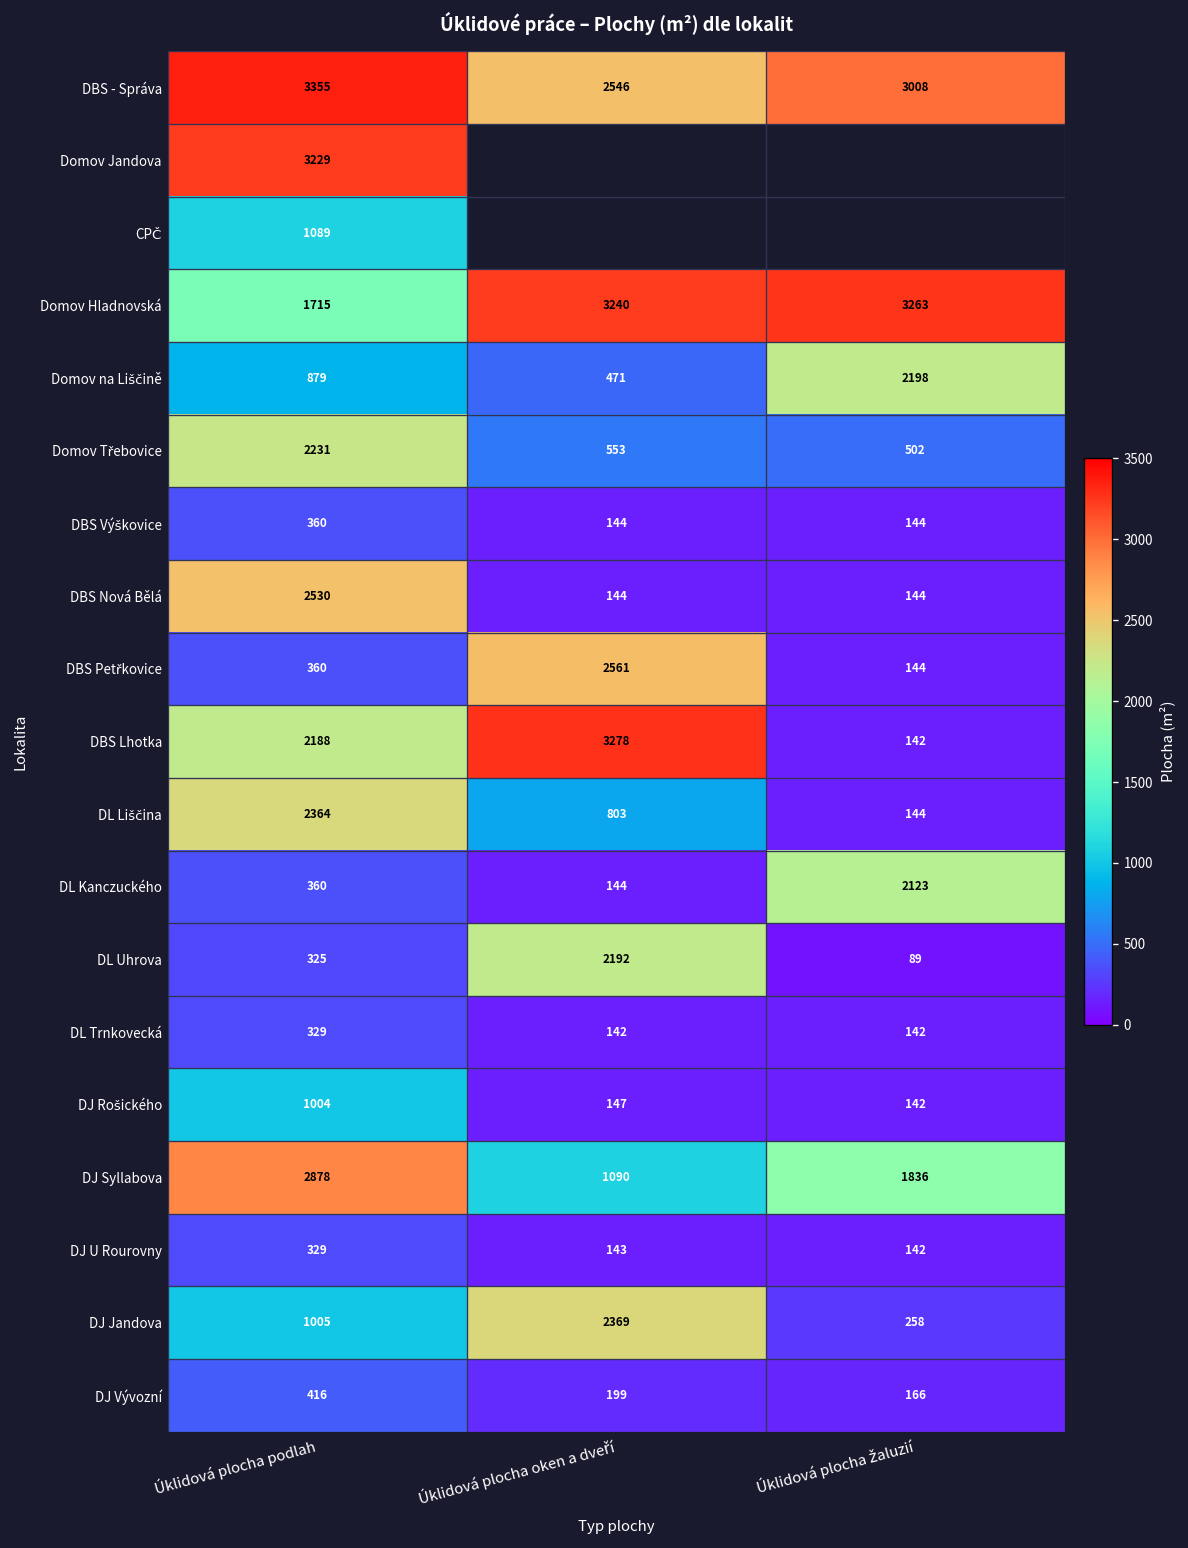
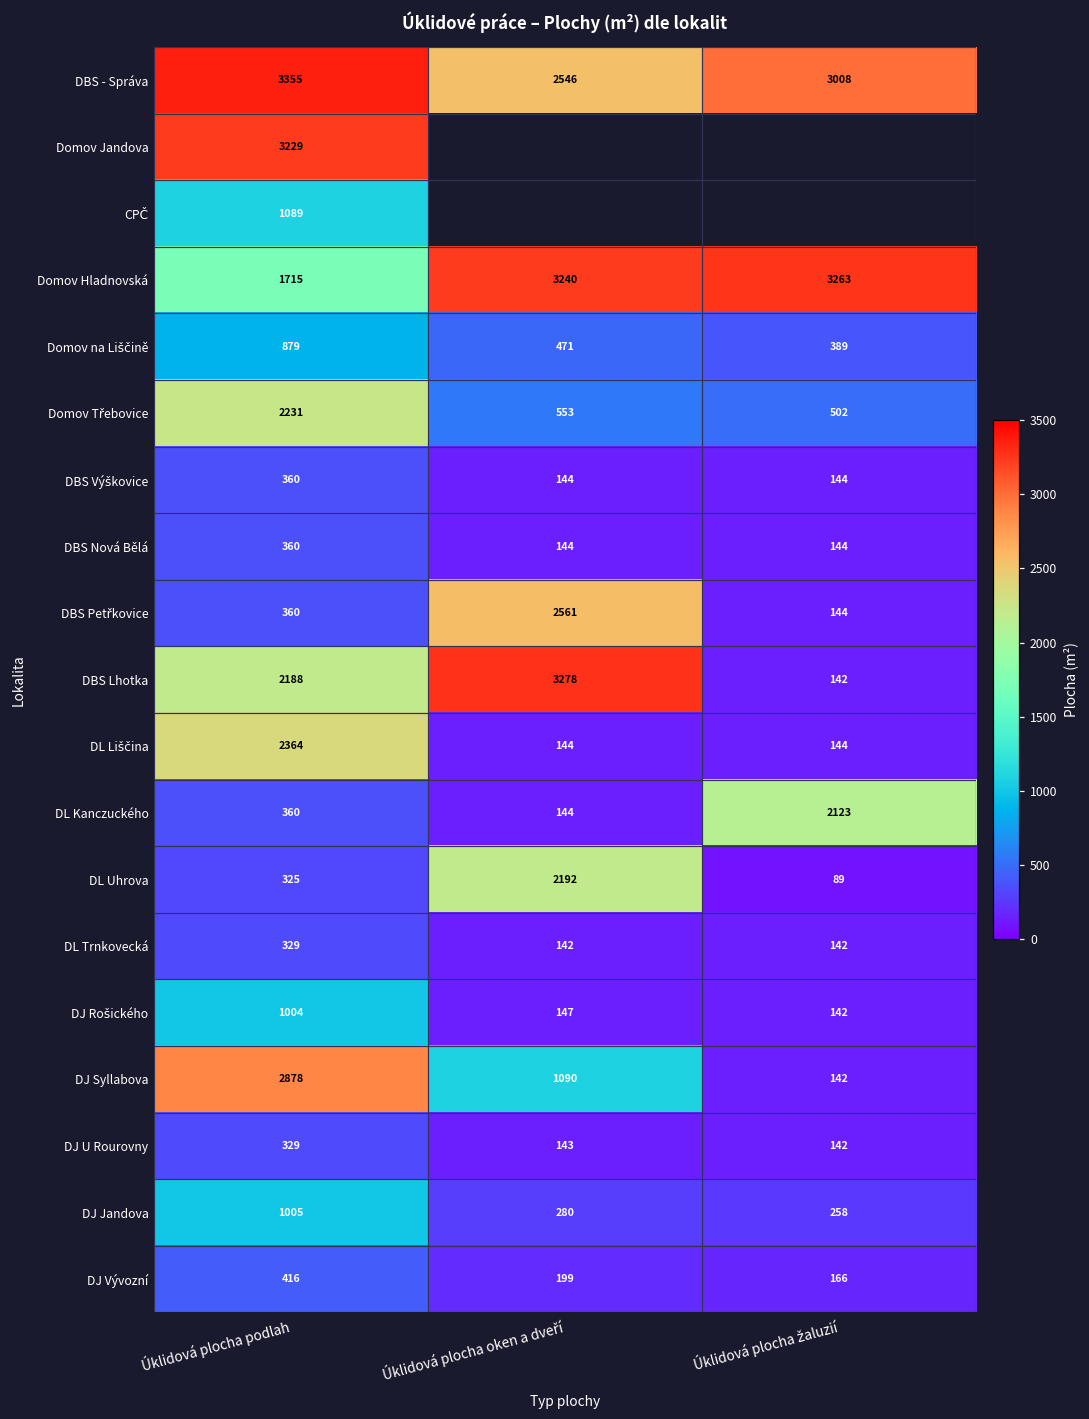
  {
    "DBS - Správa": {
      "Úklidová plocha podlah": 3355,
      "Úklidová plocha oken a dveří": 2546,
      "Úklidová plocha žaluzií": 3008
    },
    "Domov Jandova": {
      "Úklidová plocha podlah": 3229
    },
    "CPČ": {
      "Úklidová plocha podlah": 1089
    },
    "Domov Hladnovská": {
      "Úklidová plocha podlah": 1715,
      "Úklidová plocha oken a dveří": 3240,
      "Úklidová plocha žaluzií": 3263
    },
    "Domov na Liščině": {
      "Úklidová plocha podlah": 879,
      "Úklidová plocha oken a dveří": 471,
-     "Úklidová plocha žaluzií": 2198
+     "Úklidová plocha žaluzií": 389
    },
    "Domov Třebovice": {
      "Úklidová plocha podlah": 2231,
      "Úklidová plocha oken a dveří": 553,
      "Úklidová plocha žaluzií": 502
    },
    "DBS Výškovice": {
      "Úklidová plocha podlah": 360,
      "Úklidová plocha oken a dveří": 144,
      "Úklidová plocha žaluzií": 144
    },
    "DBS Nová Bělá": {
-     "Úklidová plocha podlah": 2530,
+     "Úklidová plocha podlah": 360,
      "Úklidová plocha oken a dveří": 144,
      "Úklidová plocha žaluzií": 144
    },
    "DBS Petřkovice": {
      "Úklidová plocha podlah": 360,
      "Úklidová plocha oken a dveří": 2561,
      "Úklidová plocha žaluzií": 144
    },
    "DBS Lhotka": {
      "Úklidová plocha podlah": 2188,
      "Úklidová plocha oken a dveří": 3278,
      "Úklidová plocha žaluzií": 142
    },
    "DL Liščina": {
      "Úklidová plocha podlah": 2364,
-     "Úklidová plocha oken a dveří": 803,
+     "Úklidová plocha oken a dveří": 144,
      "Úklidová plocha žaluzií": 144
    },
    "DL Kanczuckého": {
      "Úklidová plocha podlah": 360,
      "Úklidová plocha oken a dveří": 144,
      "Úklidová plocha žaluzií": 2123
    },
    "DL Uhrova": {
      "Úklidová plocha podlah": 325,
      "Úklidová plocha oken a dveří": 2192,
      "Úklidová plocha žaluzií": 89
    },
    "DL Trnkovecká": {
      "Úklidová plocha podlah": 329,
      "Úklidová plocha oken a dveří": 142,
      "Úklidová plocha žaluzií": 142
    },
    "DJ Rošického": {
      "Úklidová plocha podlah": 1004,
      "Úklidová plocha oken a dveří": 147,
      "Úklidová plocha žaluzií": 142
    },
    "DJ Syllabova": {
      "Úklidová plocha podlah": 2878,
      "Úklidová plocha oken a dveří": 1090,
-     "Úklidová plocha žaluzií": 1836
+     "Úklidová plocha žaluzií": 142
    },
    "DJ U Rourovny": {
      "Úklidová plocha podlah": 329,
      "Úklidová plocha oken a dveří": 143,
      "Úklidová plocha žaluzií": 142
    },
    "DJ Jandova": {
      "Úklidová plocha podlah": 1005,
-     "Úklidová plocha oken a dveří": 2369,
+     "Úklidová plocha oken a dveří": 280,
      "Úklidová plocha žaluzií": 258
    },
    "DJ Vývozní": {
      "Úklidová plocha podlah": 416,
      "Úklidová plocha oken a dveří": 199,
      "Úklidová plocha žaluzií": 166
    }
  }
